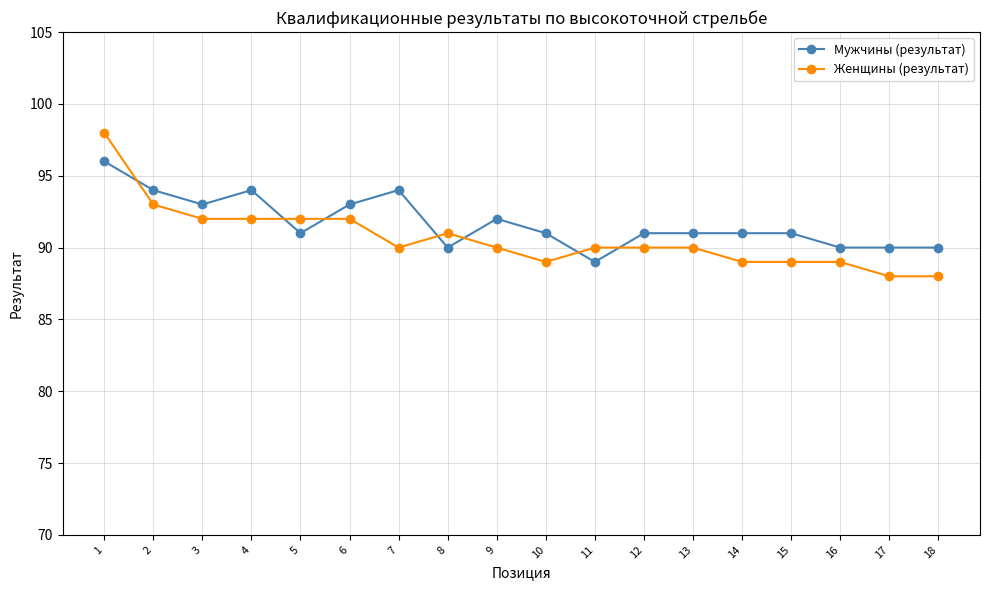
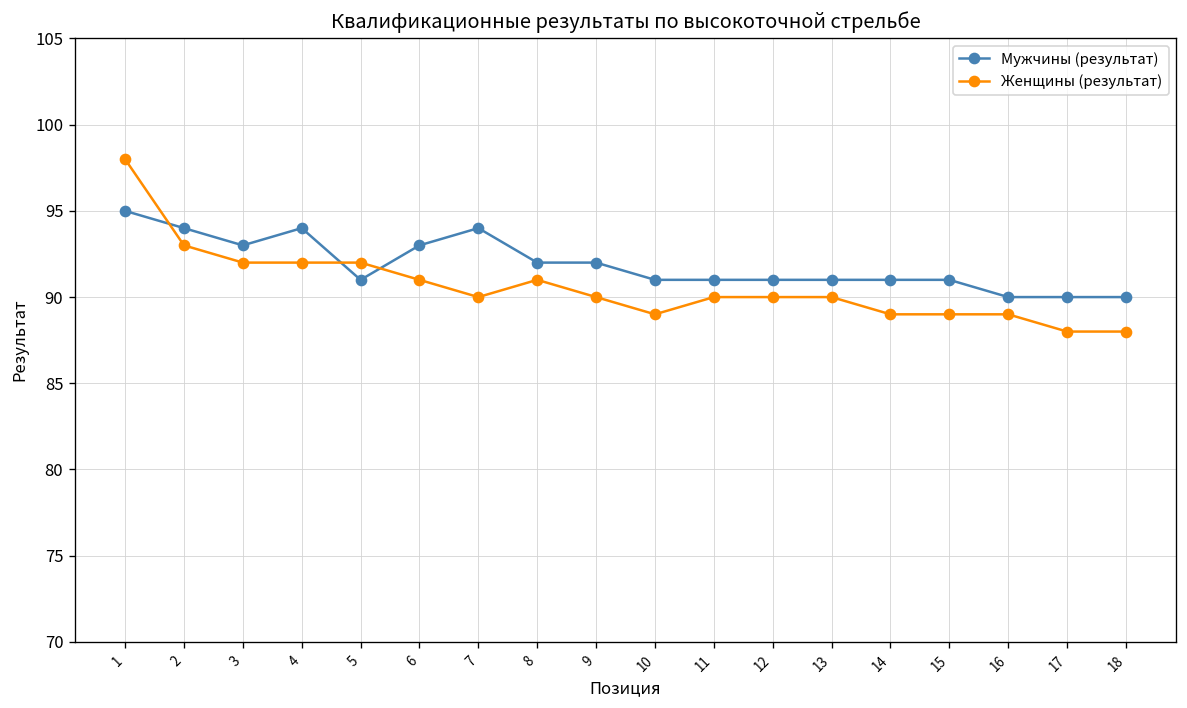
  {
    "Мужчины (результат)": {
-     "1": 96,
+     "1": 95,
      "2": 94,
      "3": 93,
      "4": 94,
      "5": 91,
      "6": 93,
      "7": 94,
-     "8": 90,
+     "8": 92,
      "9": 92,
      "10": 91,
-     "11": 89,
+     "11": 91,
      "12": 91,
      "13": 91,
      "14": 91,
      "15": 91,
      "16": 90,
      "17": 90,
      "18": 90
    },
    "Женщины (результат)": {
      "1": 98,
      "2": 93,
      "3": 92,
      "4": 92,
      "5": 92,
-     "6": 92,
+     "6": 91,
      "7": 90,
      "8": 91,
      "9": 90,
      "10": 89,
      "11": 90,
      "12": 90,
      "13": 90,
      "14": 89,
      "15": 89,
      "16": 89,
      "17": 88,
      "18": 88
    }
  }
